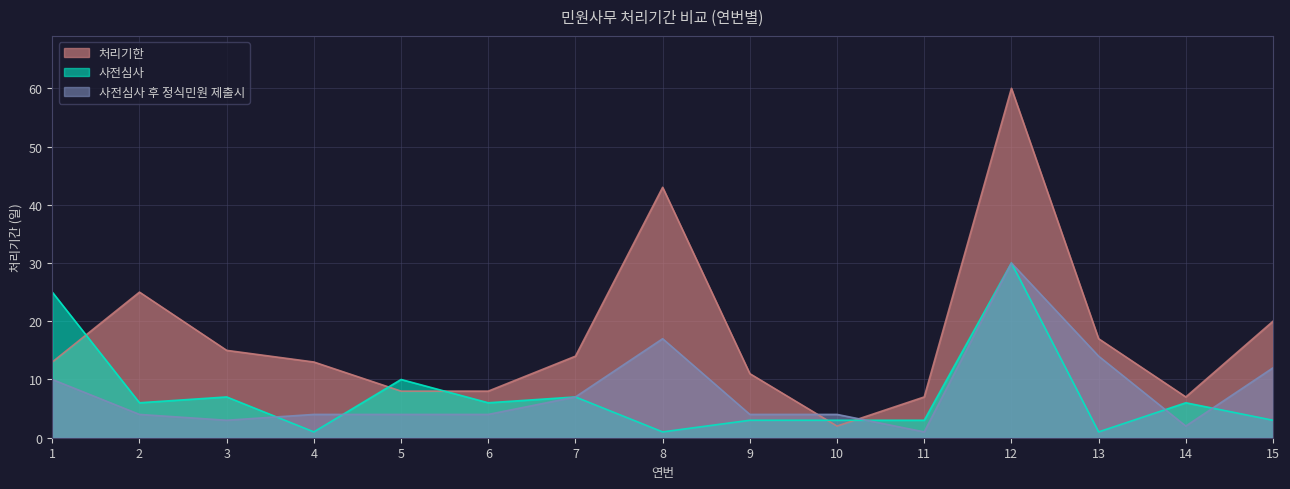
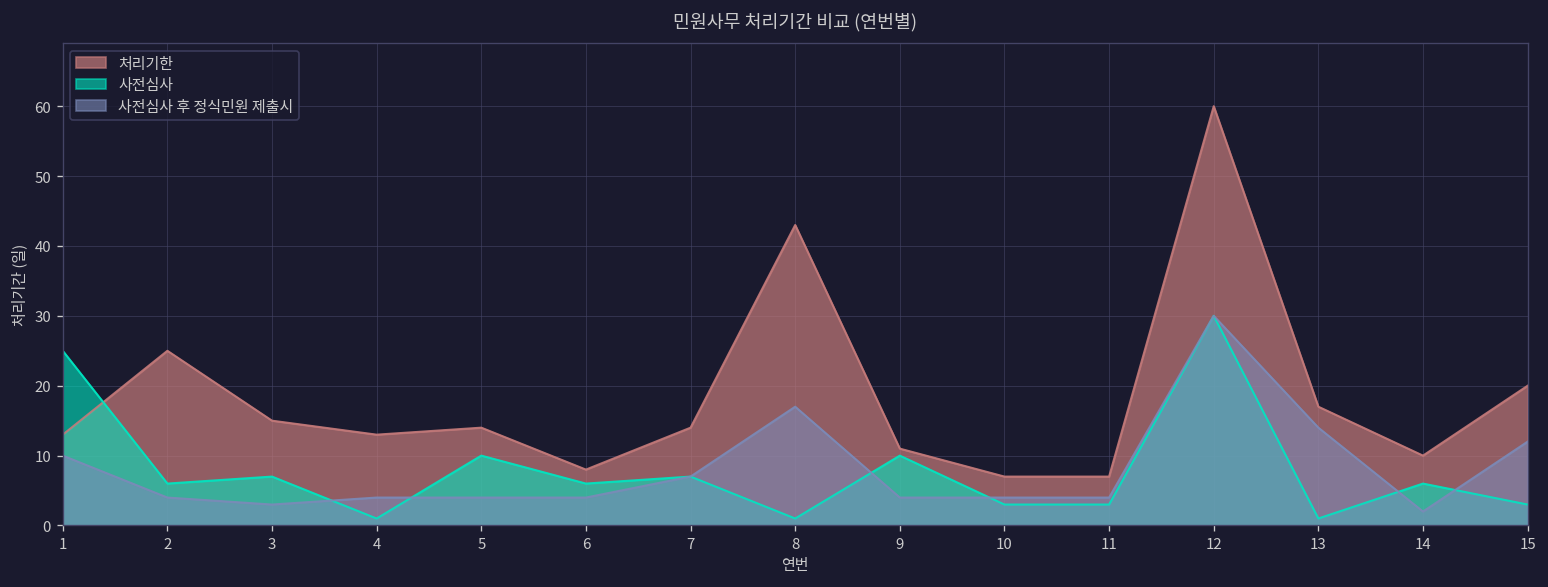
  {
    "처리기한": {
      "1": 13,
      "2": 25,
      "3": 15,
      "4": 13,
-     "5": 8,
+     "5": 14,
      "6": 8,
      "7": 14,
      "8": 43,
      "9": 11,
-     "10": 2,
+     "10": 7,
      "11": 7,
      "12": 60,
      "13": 17,
-     "14": 7,
+     "14": 10,
      "15": 20
    },
    "사전심사": {
      "1": 25,
      "2": 6,
      "3": 7,
      "4": 1,
      "5": 10,
      "6": 6,
      "8": 1,
-     "9": 3,
+     "9": 10,
      "10": 3,
      "11": 3,
      "13": 1,
      "14": 6,
      "15": 3
    },
    "사전심사 후 정식민원 제출시": {
      "1": 10,
      "2": 4,
      "3": 3,
      "4": 4,
      "5": 4,
      "6": 4,
      "8": 17,
      "9": 4,
      "10": 4,
-     "11": 1,
+     "11": 4,
      "13": 14,
      "14": 2,
      "15": 12
    }
  }
